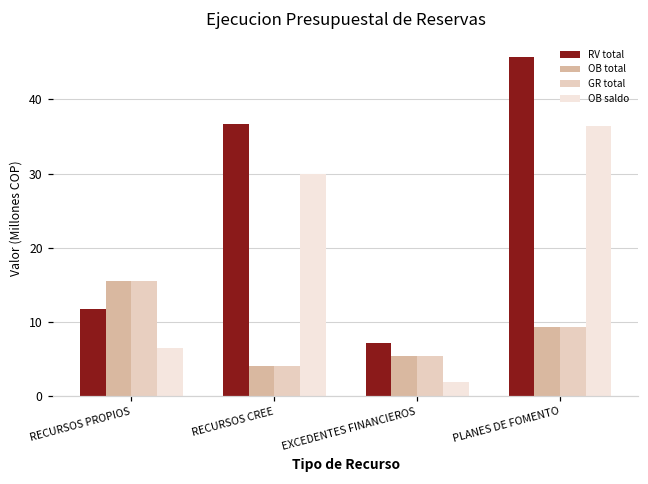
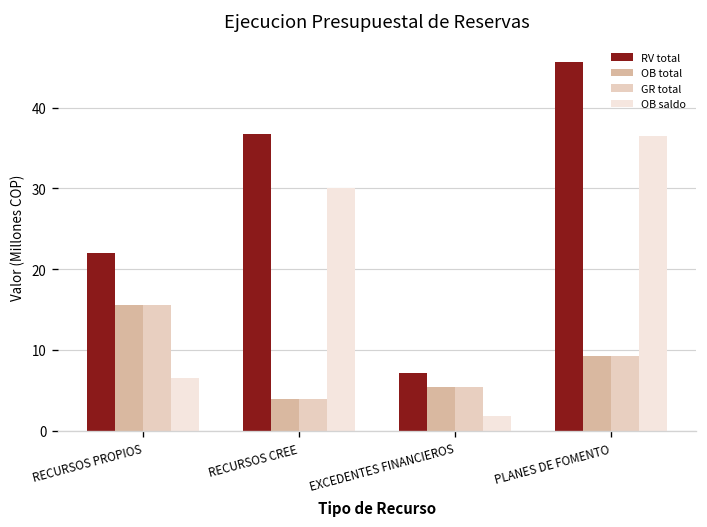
  {
    "RV total": {
-     "RECURSOS PROPIOS": 12,
+     "RECURSOS PROPIOS": 22,
      "RECURSOS CREE": 37,
      "EXCEDENTES FINANCIEROS": 7,
      "PLANES DE FOMENTO": 46
    }
  }
